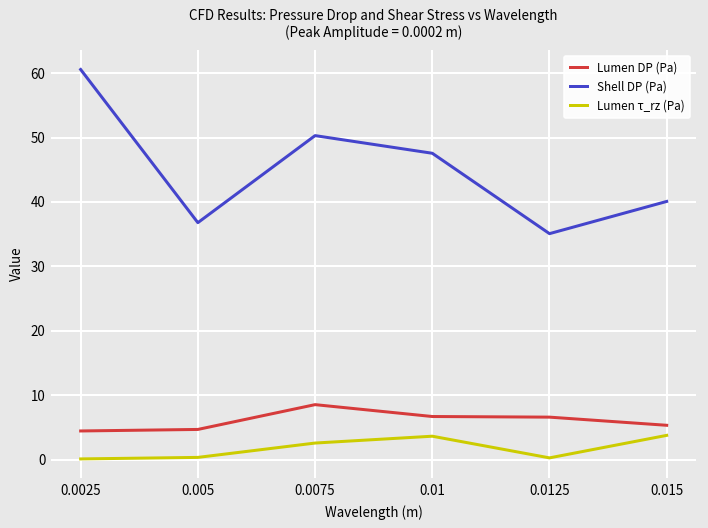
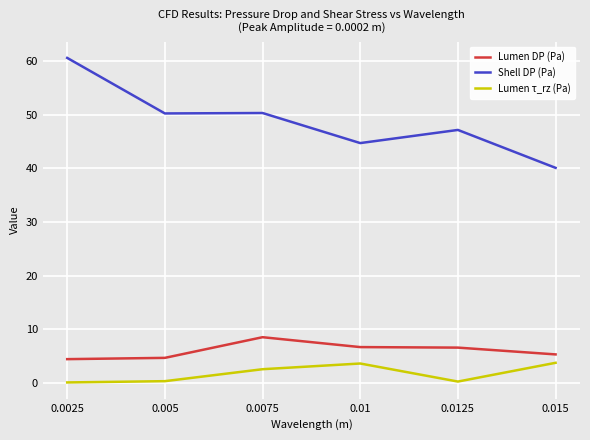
  {
    "Lumen DP (Pa)": {
      "0.0025": 4,
      "0.005": 5,
      "0.0075": 9,
      "0.01": 7,
      "0.0125": 7,
      "0.015": 5
    },
    "Shell DP (Pa)": {
      "0.0025": 61,
-     "0.005": 37,
+     "0.005": 50,
      "0.0075": 50,
-     "0.01": 48,
-     "0.0125": 35,
+     "0.01": 45,
+     "0.0125": 47,
      "0.015": 40
    },
    "Lumen τ_rz (Pa)": {
      "0.0025": 0,
      "0.005": 0,
      "0.0075": 3,
      "0.01": 4,
      "0.0125": 0,
      "0.015": 4
    }
  }
